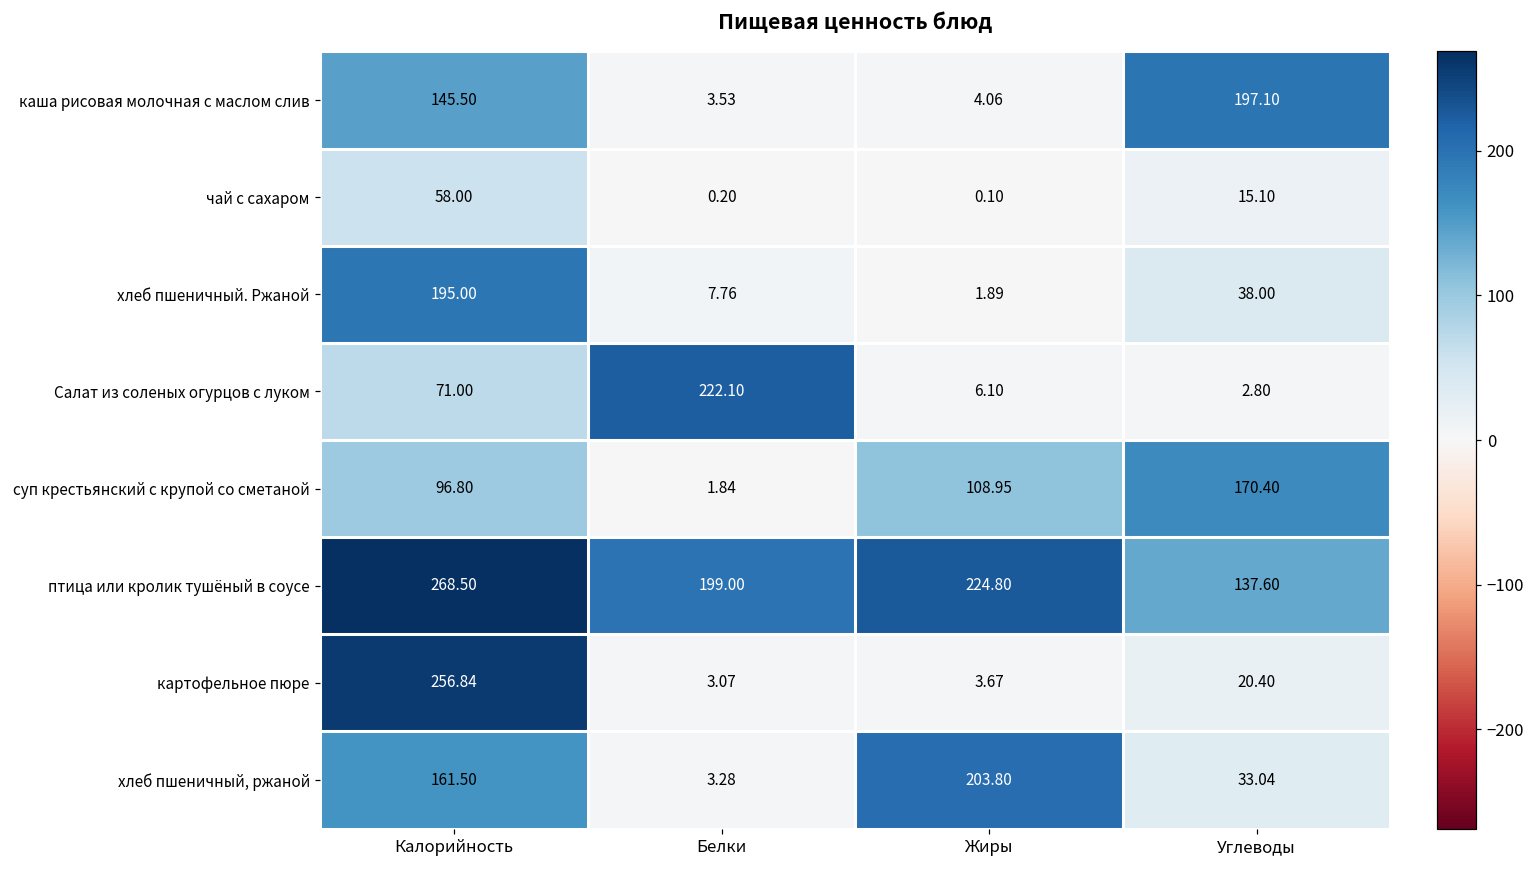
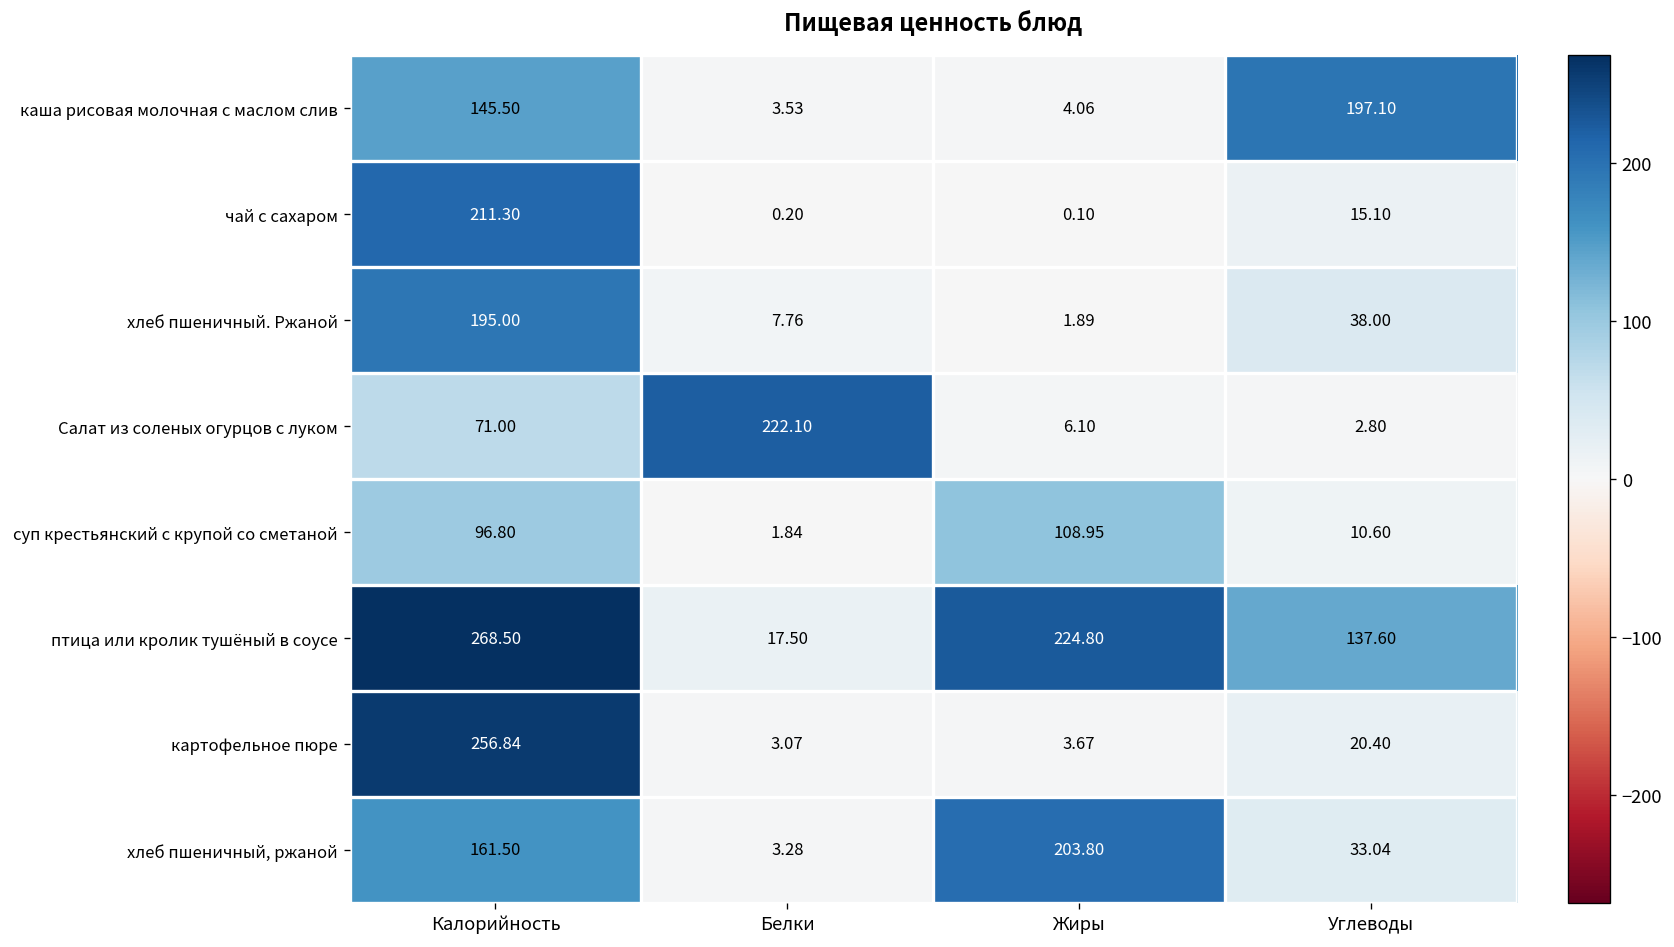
  {
    "каша рисовая молочная с маслом слив": {
      "Калорийность": 145.50,
      "Белки": 3.53,
      "Жиры": 4.06,
      "Углеводы": 197.10
    },
    "чай с сахаром": {
-     "Калорийность": 58.00,
+     "Калорийность": 211.30,
      "Белки": 0.20,
      "Жиры": 0.10,
      "Углеводы": 15.10
    },
    "хлеб пшеничный. Ржаной": {
      "Калорийность": 195.00,
      "Белки": 7.76,
      "Жиры": 1.89,
      "Углеводы": 38.00
    },
    "Салат из соленых огурцов с луком": {
      "Калорийность": 71.00,
      "Белки": 222.10,
      "Жиры": 6.10,
      "Углеводы": 2.80
    },
    "суп крестьянский с крупой со сметаной": {
      "Калорийность": 96.80,
      "Белки": 1.84,
      "Жиры": 108.95,
-     "Углеводы": 170.40
+     "Углеводы": 10.60
    },
    "птица или кролик тушёный в соусе": {
      "Калорийность": 268.50,
-     "Белки": 199.00,
+     "Белки": 17.50,
      "Жиры": 224.80,
      "Углеводы": 137.60
    },
    "картофельное пюре": {
      "Калорийность": 256.84,
      "Белки": 3.07,
      "Жиры": 3.67,
      "Углеводы": 20.40
    },
    "хлеб пшеничный, ржаной": {
      "Калорийность": 161.50,
      "Белки": 3.28,
      "Жиры": 203.80,
      "Углеводы": 33.04
    }
  }
